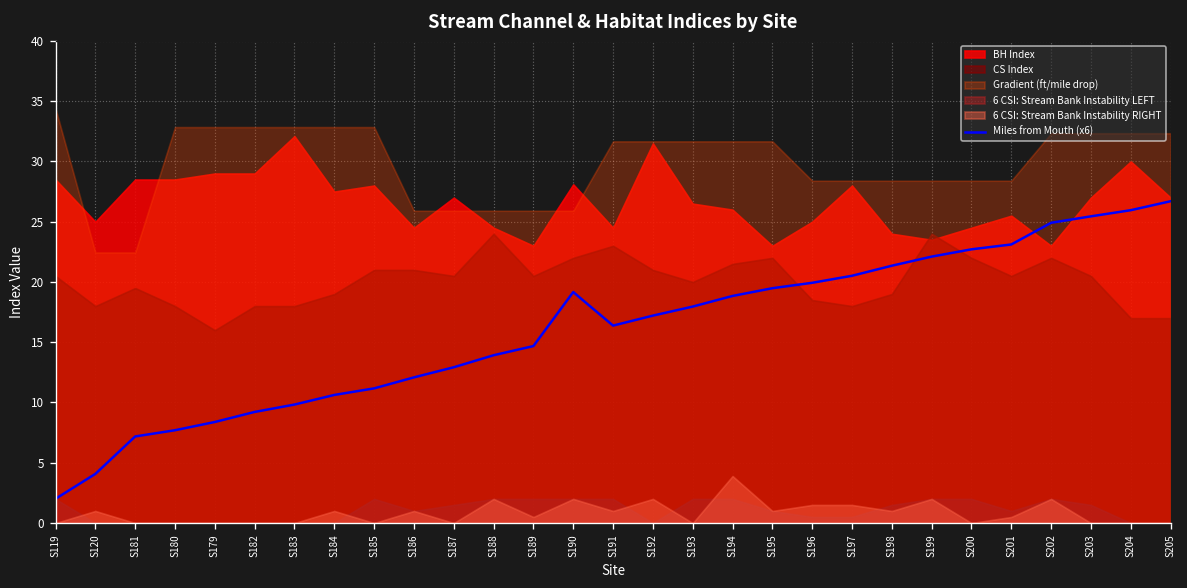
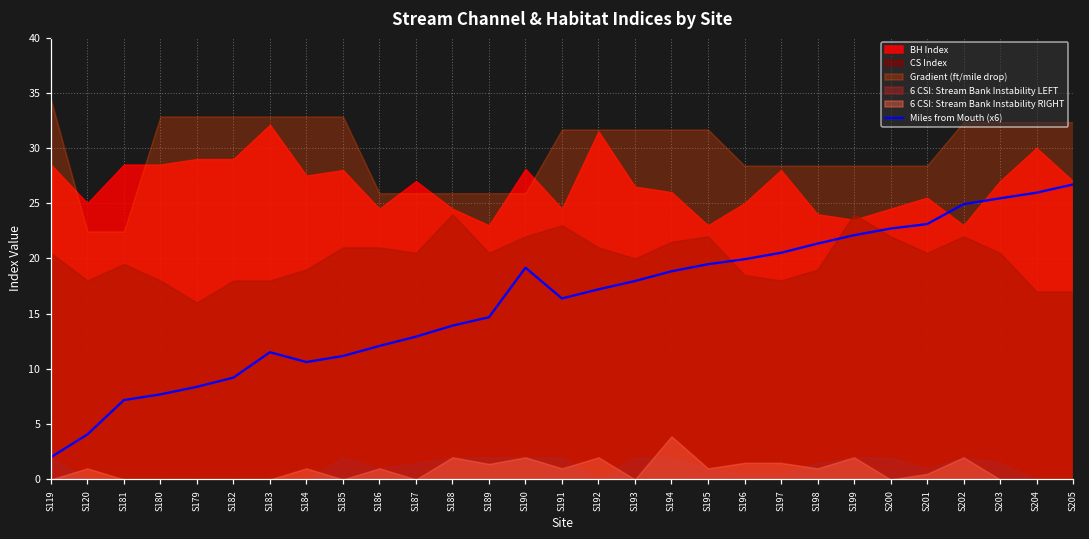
  {
    "BH Index": {
      "S119": 28.5,
      "S120": 25.0,
      "S181": 28.5,
      "S180": 28.5,
      "S179": 29.0,
      "S182": 29.0,
      "S183": 32.1,
      "S184": 27.5,
      "S185": 28.0,
      "S186": 24.5,
      "S187": 27.0,
      "S188": 24.5,
      "S189": 23.0,
      "S190": 28.1,
      "S191": 24.5,
      "S193": 26.5,
      "S194": 26.0,
      "S195": 23.0,
      "S196": 25.0,
      "S197": 28.0,
      "S198": 24.0,
      "S199": 23.5,
      "S200": 24.5,
      "S201": 25.5,
      "S202": 23.0,
      "S203": 27.0,
      "S204": 30.0,
      "S205": 27.0
    },
    "Miles from Mouth (x6)": {
      "S120": 4.1,
      "S181": 7.2,
      "S180": 7.7,
      "S179": 8.4,
      "S182": 9.2,
-     "S183": 9.8,
+     "S183": 11.5,
      "S184": 10.6,
      "S185": 11.2,
      "S186": 12.1,
      "S187": 12.9,
      "S188": 13.9,
      "S189": 14.7,
      "S190": 19.2,
      "S191": 16.4,
      "S192": 17.2,
      "S193": 18.0,
      "S194": 18.8,
      "S195": 19.5,
      "S196": 19.9,
      "S197": 20.5,
      "S198": 21.3,
      "S199": 22.1,
      "S200": 22.7,
      "S201": 23.1,
      "S202": 24.9,
      "S203": 25.4,
      "S204": 26.0,
      "S205": 26.7
    },
    "6 CSI: Stream Bank Instability RIGHT": {
      "S119": 0.0,
      "S120": 1.0,
      "S184": 1.0,
      "S185": 0.0,
      "S187": 0.0,
-     "S189": 0.5,
+     "S189": 1.4,
      "S191": 1.0,
      "S192": 2.0,
      "S193": 0.0,
      "S194": 3.9,
      "S196": 1.5,
      "S197": 1.5,
      "S198": 1.0,
      "S200": 0.0,
      "S201": 0.5,
      "S203": 0.0
    }
  }
